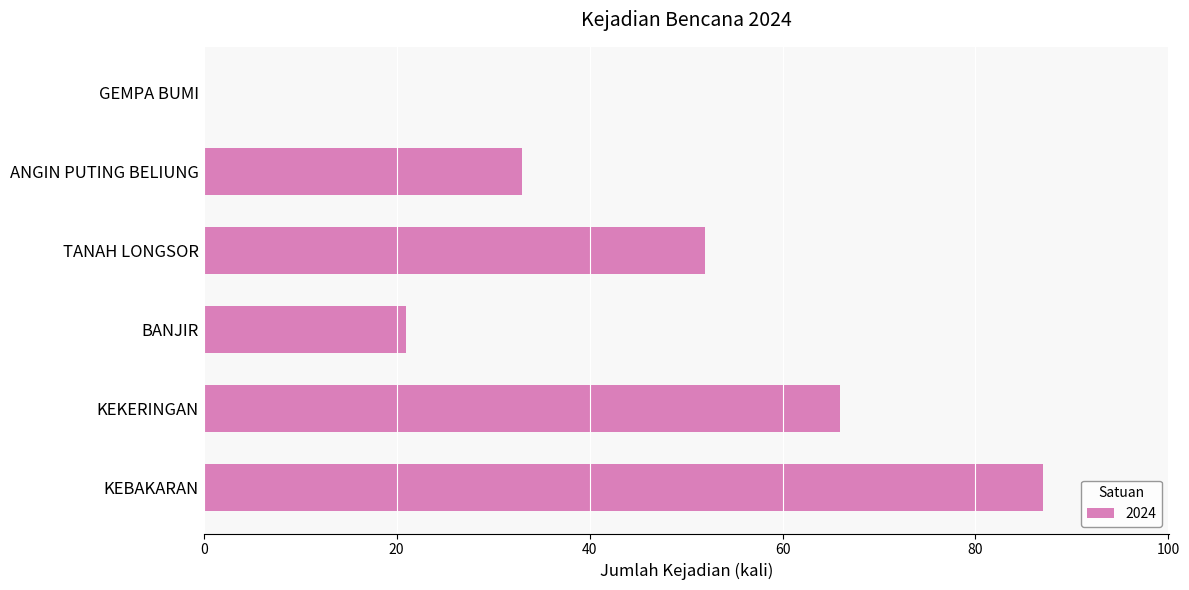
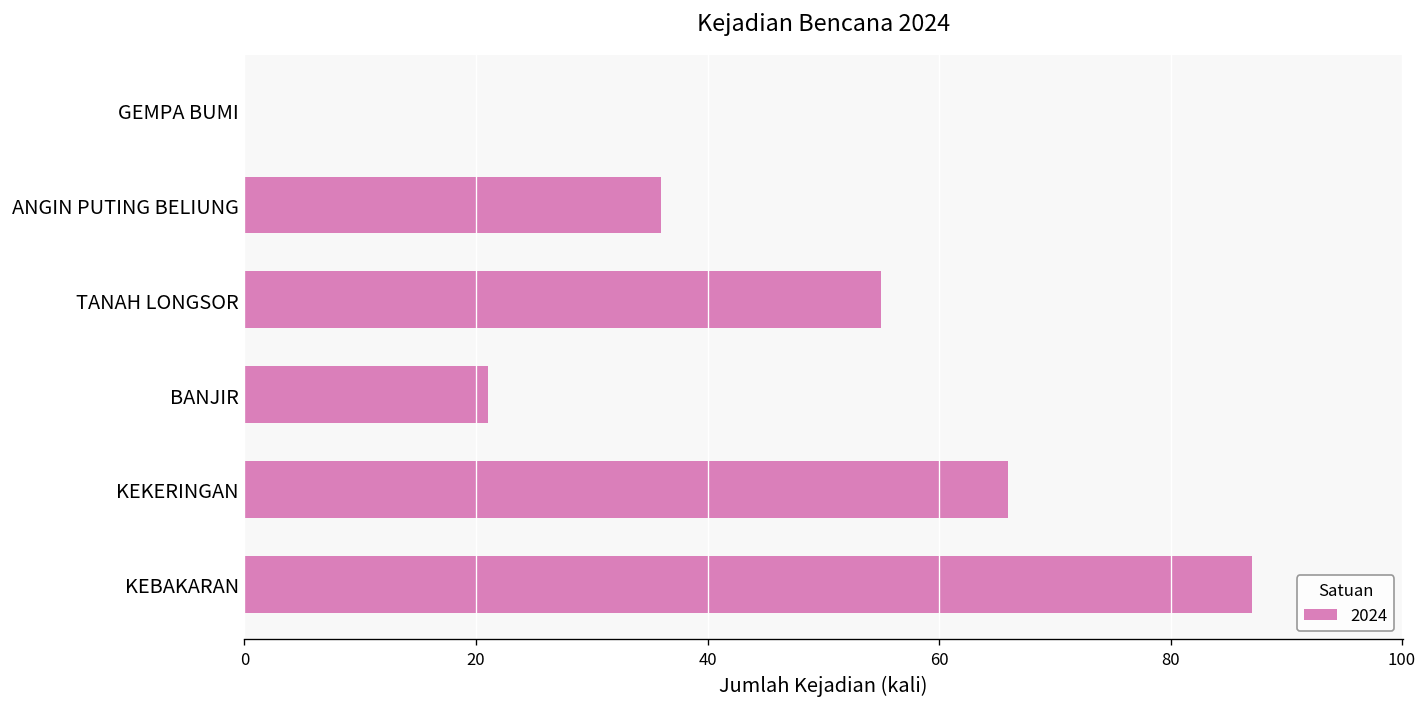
  {
    "GEMPA BUMI": 0,
-   "ANGIN PUTING BELIUNG": 33,
-   "TANAH LONGSOR": 52,
+   "ANGIN PUTING BELIUNG": 36,
+   "TANAH LONGSOR": 55,
    "BANJIR": 21,
    "KEKERINGAN": 66,
    "KEBAKARAN": 87
  }
